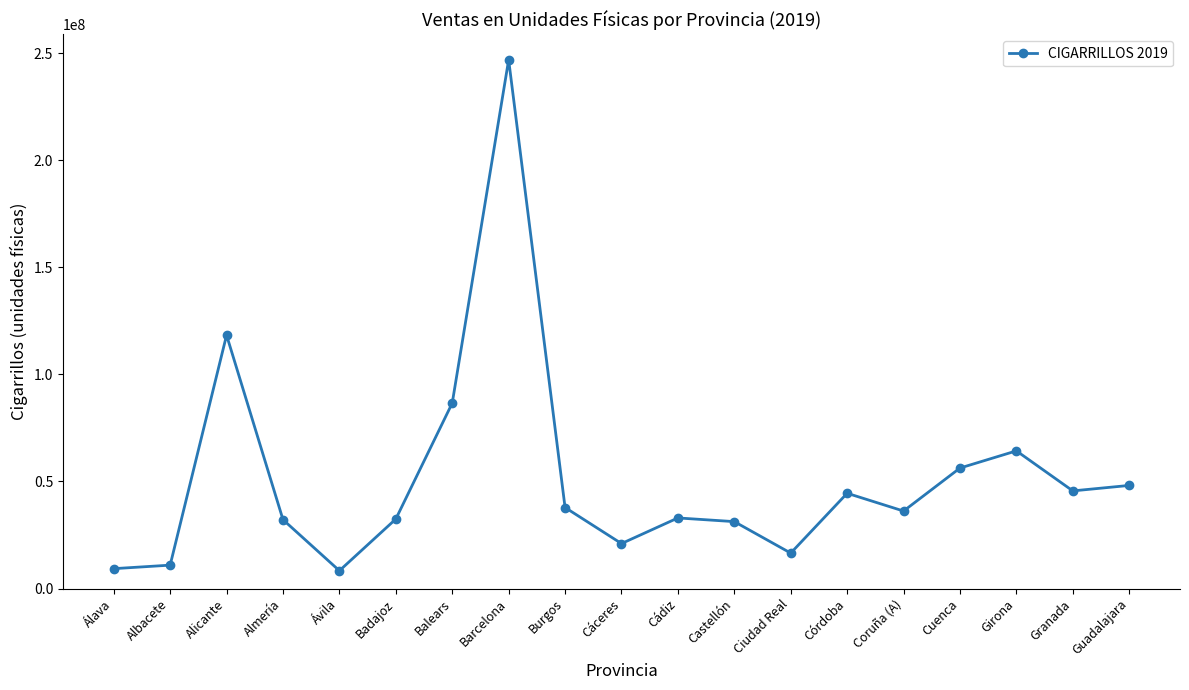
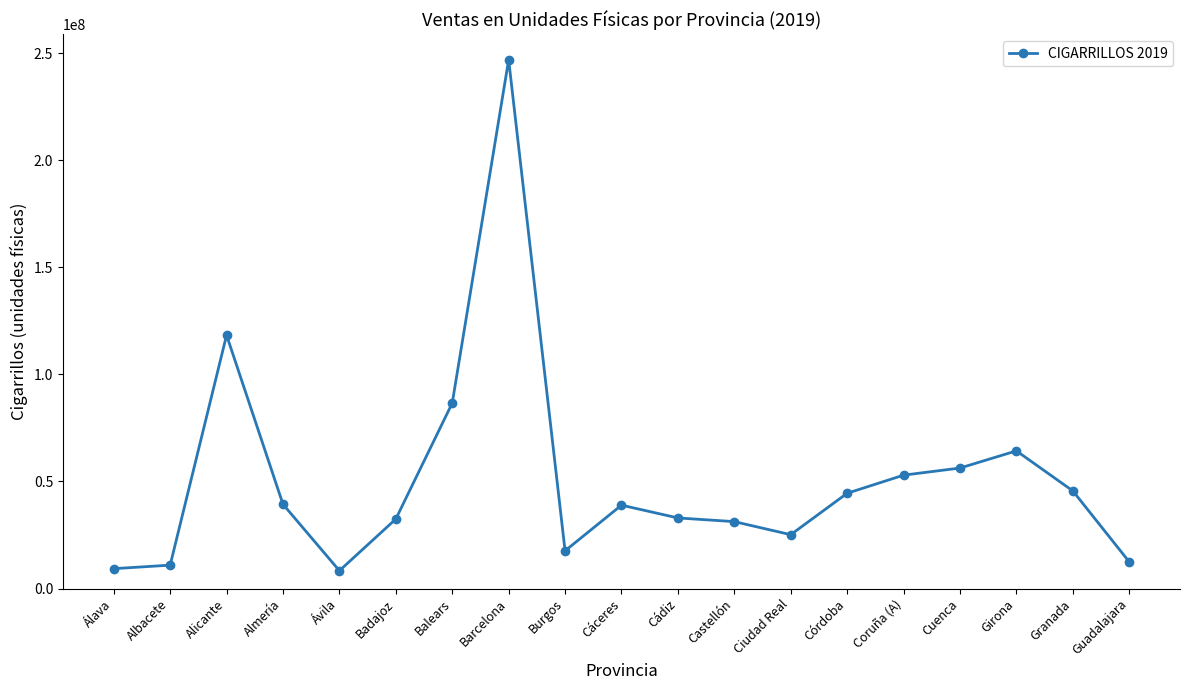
  {
    "Álava": 9000000,
    "Albacete": 11000000,
    "Alicante": 118000000,
-   "Almería": 32000000,
+   "Almería": 39000000,
    "Ávila": 8000000,
    "Badajoz": 32000000,
    "Balears": 87000000,
    "Barcelona": 247000000,
-   "Burgos": 38000000,
-   "Cáceres": 21000000,
+   "Burgos": 18000000,
+   "Cáceres": 39000000,
    "Cádiz": 33000000,
    "Castellón": 31000000,
-   "Ciudad Real": 17000000,
+   "Ciudad Real": 25000000,
    "Córdoba": 44000000,
-   "Coruña (A)": 36000000,
+   "Coruña (A)": 53000000,
    "Cuenca": 56000000,
    "Girona": 64000000,
    "Granada": 46000000,
-   "Guadalajara": 48000000
+   "Guadalajara": 12000000
  }
